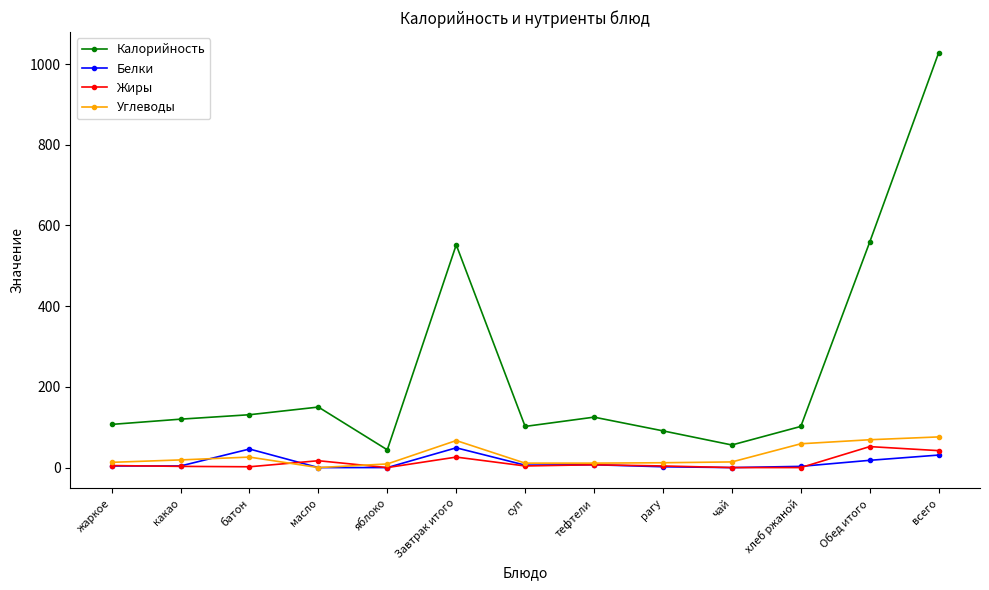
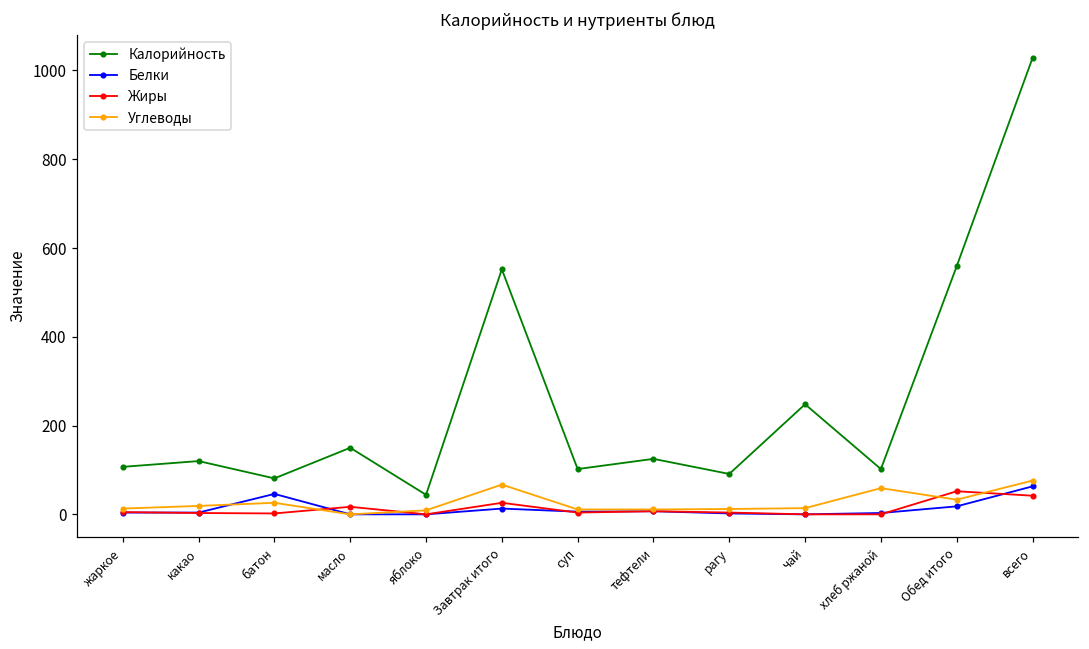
  {
    "Калорийность": {
      "жаркое": 110,
      "какао": 120,
-     "батон": 130,
+     "батон": 80,
      "масло": 150,
      "яблоко": 40,
      "Завтрак итого": 550,
      "суп": 100,
      "тефтели": 130,
      "рагу": 90,
-     "чай": 60,
+     "чай": 250,
      "хлеб ржаной": 100,
      "Обед итого": 560,
      "всего": 1030
    },
    "Белки": {
      "батон": 50,
-     "Завтрак итого": 50,
+     "Завтрак итого": 10,
      "Обед итого": 20,
-     "всего": 30
+     "всего": 60
    },
    "Жиры": {
      "батон": 0,
      "масло": 20,
      "Завтрак итого": 30,
      "Обед итого": 50,
      "всего": 40
    },
    "Углеводы": {
      "жаркое": 10,
      "какао": 20,
      "батон": 30,
      "яблоко": 10,
      "Завтрак итого": 70,
      "рагу": 10,
      "чай": 10,
      "хлеб ржаной": 60,
-     "Обед итого": 70,
+     "Обед итого": 30,
      "всего": 80
    }
  }
